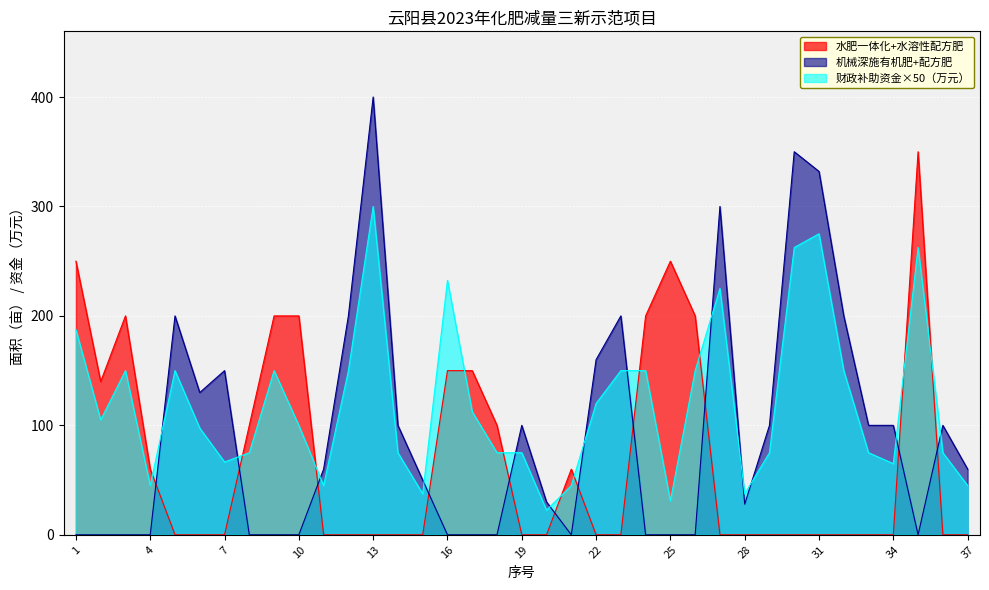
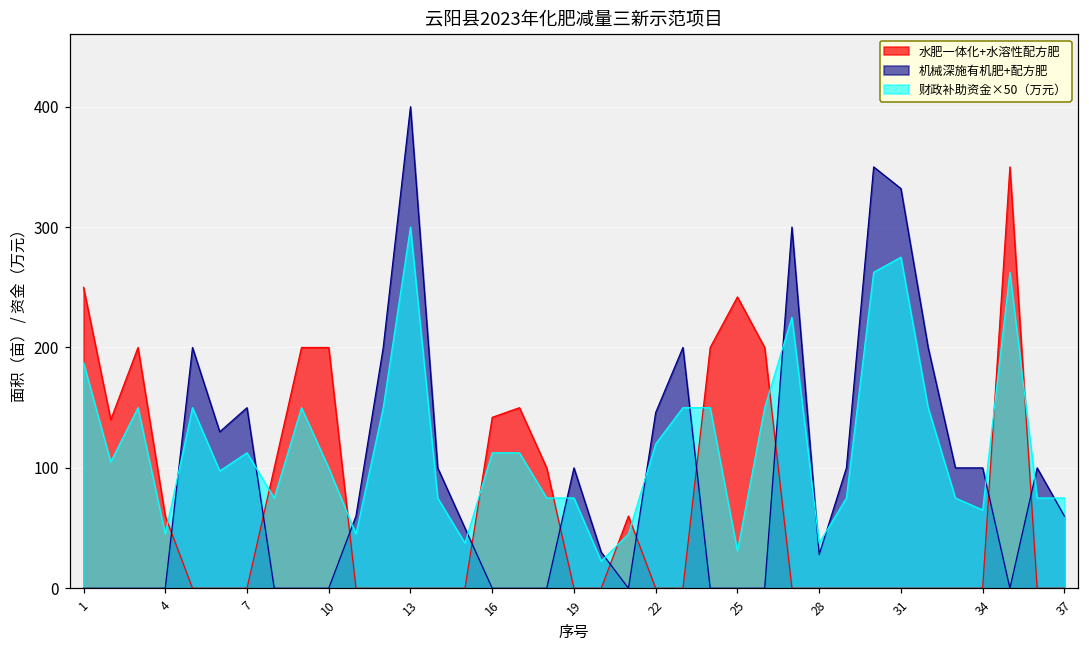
  {
    "水肥一体化+水溶性配方肥": {
      "1": 250,
      "4": 60,
      "7": 0,
      "10": 200,
      "13": 0,
-     "16": 150,
+     "16": 142,
      "19": 0,
      "22": 0,
-     "25": 250,
+     "25": 242,
      "28": 0,
      "31": 0,
      "34": 0,
      "37": 0
    },
    "机械深施有机肥+配方肥": {
      "1": 0,
      "4": 0,
      "7": 150,
      "10": 0,
      "13": 400,
      "16": 0,
      "19": 100,
-     "22": 160,
+     "22": 146,
      "25": 0,
      "28": 28,
      "31": 332,
      "34": 100,
      "37": 60
    },
    "财政补助资金×50（万元）": {
      "1": 188,
      "4": 45,
-     "7": 67,
+     "7": 113,
      "10": 100,
      "13": 300,
-     "16": 233,
+     "16": 113,
      "19": 75,
      "22": 120,
      "25": 31,
      "28": 38,
      "31": 275,
      "34": 65,
-     "37": 45
+     "37": 75
    }
  }
